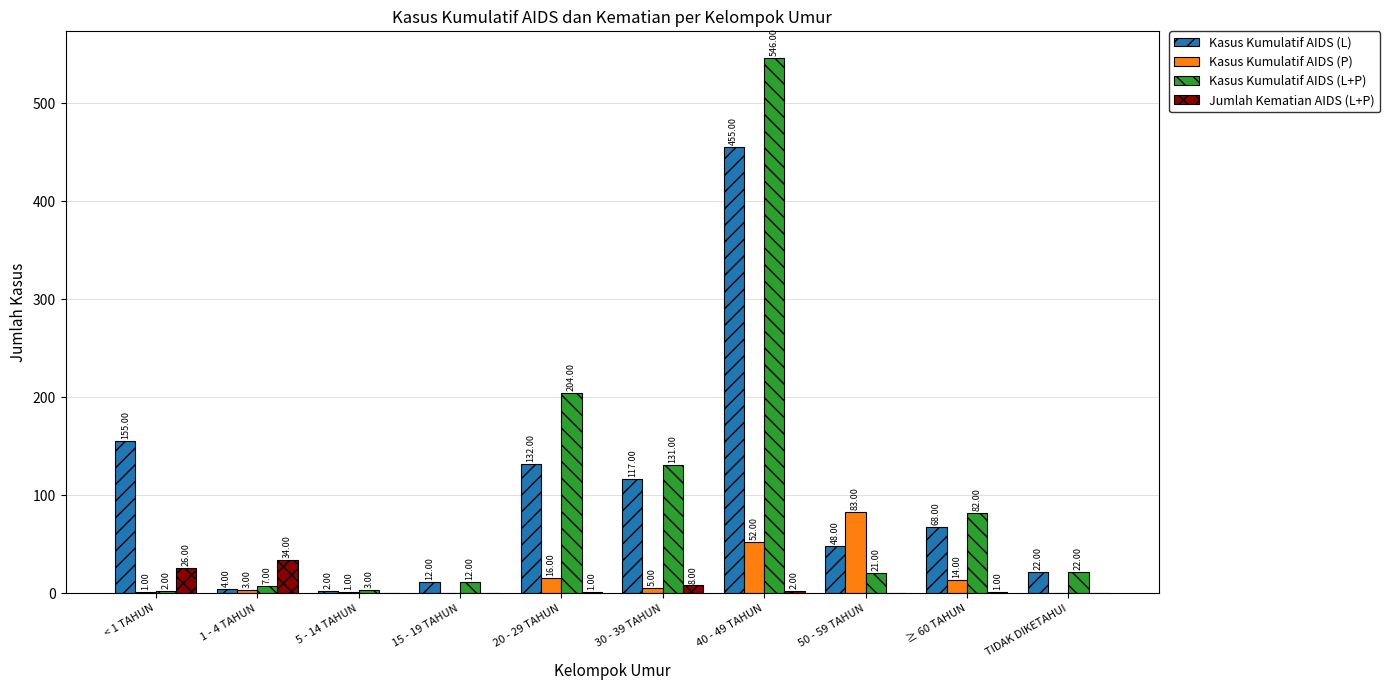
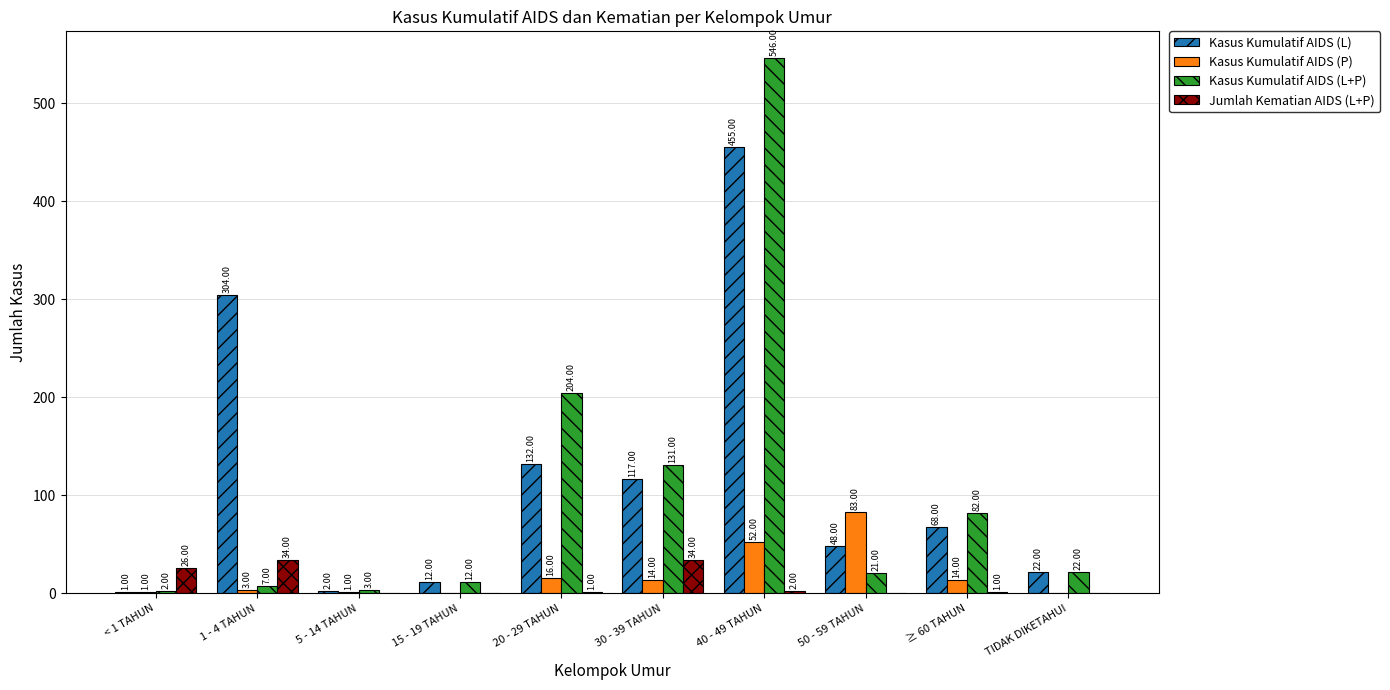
  {
    "Kasus Kumulatif AIDS (L)": {
-     "< 1 TAHUN": 155.00,
-     "1 - 4 TAHUN": 4.00,
+     "< 1 TAHUN": 1.00,
+     "1 - 4 TAHUN": 304.00,
      "5 - 14 TAHUN": 2.00,
      "15 - 19 TAHUN": 12.00,
      "20 - 29 TAHUN": 132.00,
      "30 - 39 TAHUN": 117.00,
      "40 - 49 TAHUN": 455.00,
      "50 - 59 TAHUN": 48.00,
      "≥ 60 TAHUN": 68.00,
      "TIDAK DIKETAHUI": 22.00
    },
    "Kasus Kumulatif AIDS (P)": {
      "< 1 TAHUN": 1.00,
      "1 - 4 TAHUN": 3.00,
      "5 - 14 TAHUN": 1.00,
      "20 - 29 TAHUN": 16.00,
-     "30 - 39 TAHUN": 5.00,
+     "30 - 39 TAHUN": 14.00,
      "40 - 49 TAHUN": 52.00,
      "50 - 59 TAHUN": 83.00,
      "≥ 60 TAHUN": 14.00
    },
    "Kasus Kumulatif AIDS (L+P)": {
      "< 1 TAHUN": 2.00,
      "1 - 4 TAHUN": 7.00,
      "5 - 14 TAHUN": 3.00,
      "15 - 19 TAHUN": 12.00,
      "20 - 29 TAHUN": 204.00,
      "30 - 39 TAHUN": 131.00,
      "40 - 49 TAHUN": 546.00,
      "50 - 59 TAHUN": 21.00,
      "≥ 60 TAHUN": 82.00,
      "TIDAK DIKETAHUI": 22.00
    },
    "Jumlah Kematian AIDS (L+P)": {
      "< 1 TAHUN": 26.00,
      "1 - 4 TAHUN": 34.00,
      "20 - 29 TAHUN": 1.00,
-     "30 - 39 TAHUN": 8.00,
+     "30 - 39 TAHUN": 34.00,
      "40 - 49 TAHUN": 2.00,
      "≥ 60 TAHUN": 1.00
    }
  }
